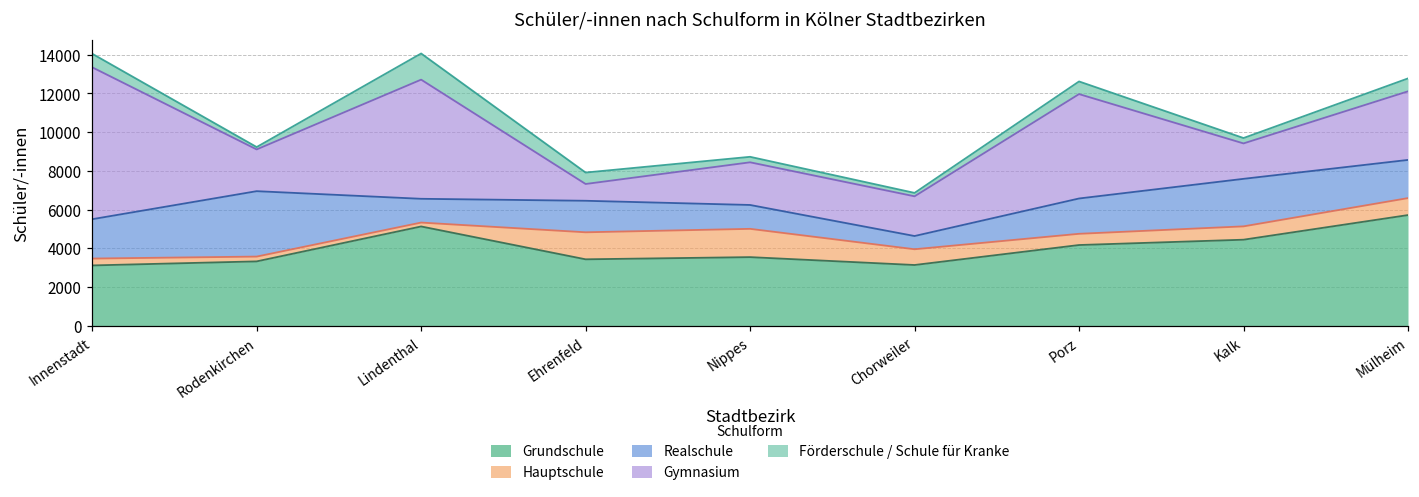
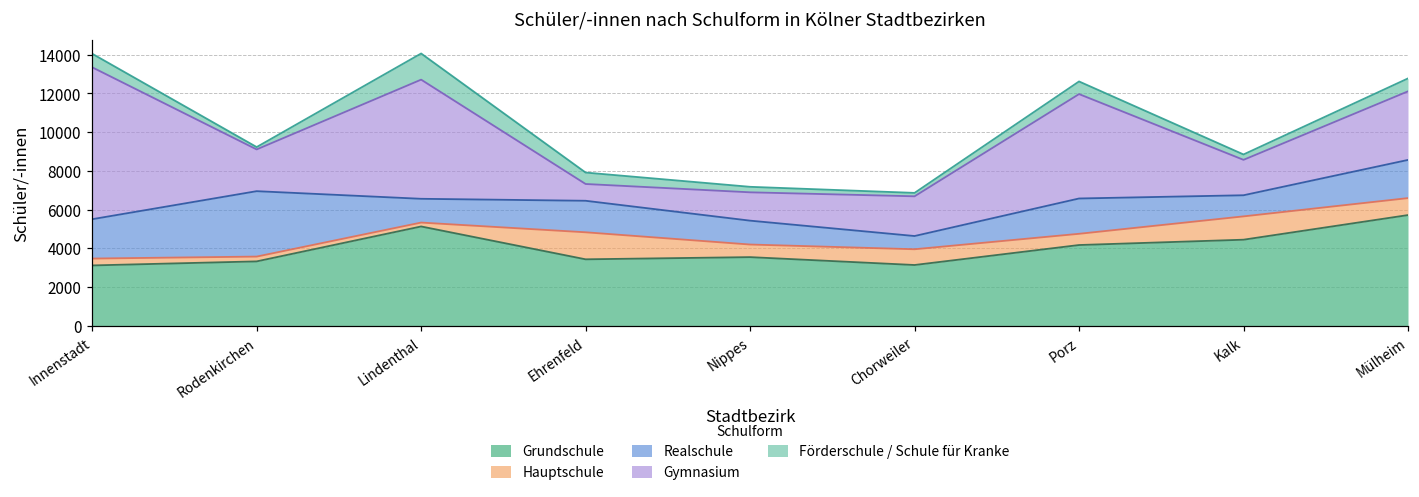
  {
    "Hauptschule": {
      "Innenstadt": 400,
      "Rodenkirchen": 200,
      "Lindenthal": 200,
      "Ehrenfeld": 1400,
-     "Nippes": 1500,
+     "Nippes": 700,
      "Chorweiler": 800,
      "Porz": 600,
-     "Kalk": 700,
+     "Kalk": 1200,
      "Mülheim": 900
    },
    "Realschule": {
      "Innenstadt": 2000,
      "Rodenkirchen": 3400,
      "Lindenthal": 1200,
      "Ehrenfeld": 1600,
      "Nippes": 1200,
      "Chorweiler": 700,
      "Porz": 1800,
-     "Kalk": 2500,
+     "Kalk": 1100,
      "Mülheim": 2000
    },
    "Gymnasium": {
      "Innenstadt": 7800,
      "Lindenthal": 6200,
      "Ehrenfeld": 900,
-     "Nippes": 2200,
+     "Nippes": 1500,
      "Chorweiler": 2100,
      "Porz": 5400,
      "Kalk": 1800,
      "Mülheim": 3500
    }
  }
